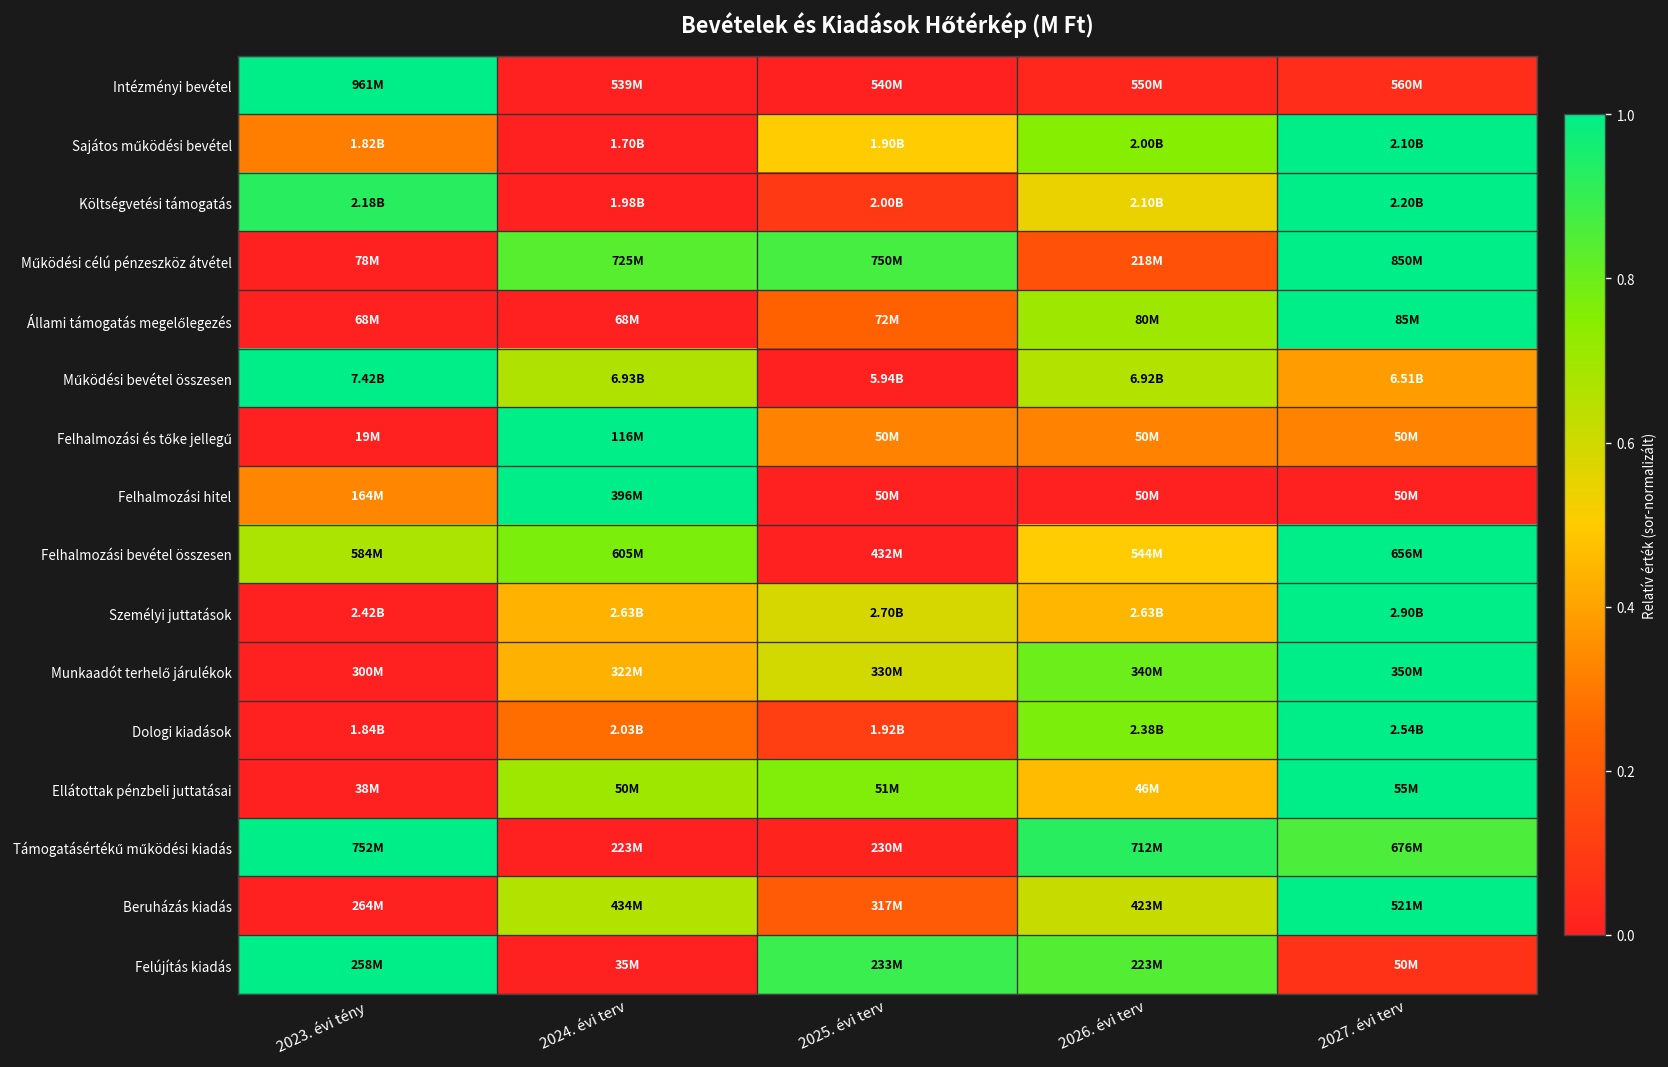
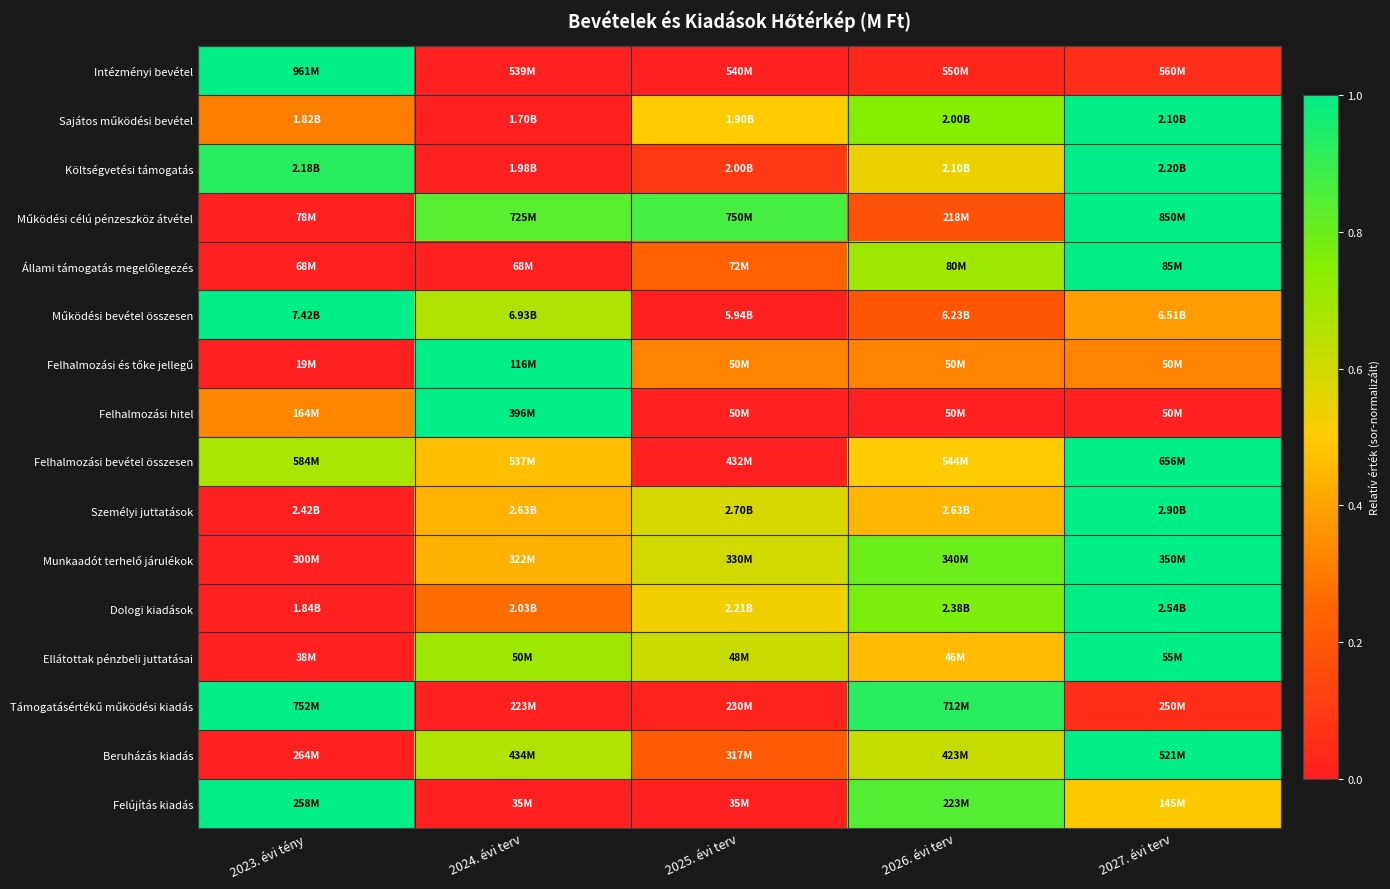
  {
    "Intézményi bevétel": {
      "2023. évi tény": "961M",
      "2024. évi terv": "539M",
      "2025. évi terv": "540M",
      "2026. évi terv": "550M",
      "2027. évi terv": "560M"
    },
    "Sajátos működési bevétel": {
      "2023. évi tény": "1.82B",
      "2024. évi terv": "1.70B",
      "2025. évi terv": "1.90B",
      "2026. évi terv": "2.00B",
      "2027. évi terv": "2.10B"
    },
    "Költségvetési támogatás": {
      "2023. évi tény": "2.18B",
      "2024. évi terv": "1.98B",
      "2025. évi terv": "2.00B",
      "2026. évi terv": "2.10B",
      "2027. évi terv": "2.20B"
    },
    "Működési célú pénzeszköz átvétel": {
      "2023. évi tény": "78M",
      "2024. évi terv": "725M",
      "2025. évi terv": "750M",
      "2026. évi terv": "218M",
      "2027. évi terv": "850M"
    },
    "Állami támogatás megelőlegezés": {
      "2023. évi tény": "68M",
      "2024. évi terv": "68M",
      "2025. évi terv": "72M",
      "2026. évi terv": "80M",
      "2027. évi terv": "85M"
    },
    "Működési bevétel összesen": {
      "2023. évi tény": "7.42B",
      "2024. évi terv": "6.93B",
      "2025. évi terv": "5.94B",
-     "2026. évi terv": "6.92B",
+     "2026. évi terv": "6.23B",
      "2027. évi terv": "6.51B"
    },
    "Felhalmozási és tőke jellegű": {
      "2023. évi tény": "19M",
      "2024. évi terv": "116M",
      "2025. évi terv": "50M",
      "2026. évi terv": "50M",
      "2027. évi terv": "50M"
    },
    "Felhalmozási hitel": {
      "2023. évi tény": "164M",
      "2024. évi terv": "396M",
      "2025. évi terv": "50M",
      "2026. évi terv": "50M",
      "2027. évi terv": "50M"
    },
    "Felhalmozási bevétel összesen": {
      "2023. évi tény": "584M",
-     "2024. évi terv": "605M",
+     "2024. évi terv": "537M",
      "2025. évi terv": "432M",
      "2026. évi terv": "544M",
      "2027. évi terv": "656M"
    },
    "Személyi juttatások": {
      "2023. évi tény": "2.42B",
      "2024. évi terv": "2.63B",
      "2025. évi terv": "2.70B",
      "2026. évi terv": "2.63B",
      "2027. évi terv": "2.90B"
    },
    "Munkaadót terhelő járulékok": {
      "2023. évi tény": "300M",
      "2024. évi terv": "322M",
      "2025. évi terv": "330M",
      "2026. évi terv": "340M",
      "2027. évi terv": "350M"
    },
    "Dologi kiadások": {
      "2023. évi tény": "1.84B",
      "2024. évi terv": "2.03B",
-     "2025. évi terv": "1.92B",
+     "2025. évi terv": "2.21B",
      "2026. évi terv": "2.38B",
      "2027. évi terv": "2.54B"
    },
    "Ellátottak pénzbeli juttatásai": {
      "2023. évi tény": "38M",
      "2024. évi terv": "50M",
-     "2025. évi terv": "51M",
+     "2025. évi terv": "48M",
      "2026. évi terv": "46M",
      "2027. évi terv": "55M"
    },
    "Támogatásértékű működési kiadás": {
      "2023. évi tény": "752M",
      "2024. évi terv": "223M",
      "2025. évi terv": "230M",
      "2026. évi terv": "712M",
-     "2027. évi terv": "676M"
+     "2027. évi terv": "250M"
    },
    "Beruházás kiadás": {
      "2023. évi tény": "264M",
      "2024. évi terv": "434M",
      "2025. évi terv": "317M",
      "2026. évi terv": "423M",
      "2027. évi terv": "521M"
    },
    "Felújítás kiadás": {
      "2023. évi tény": "258M",
      "2024. évi terv": "35M",
-     "2025. évi terv": "233M",
+     "2025. évi terv": "35M",
      "2026. évi terv": "223M",
-     "2027. évi terv": "50M"
+     "2027. évi terv": "145M"
    }
  }
